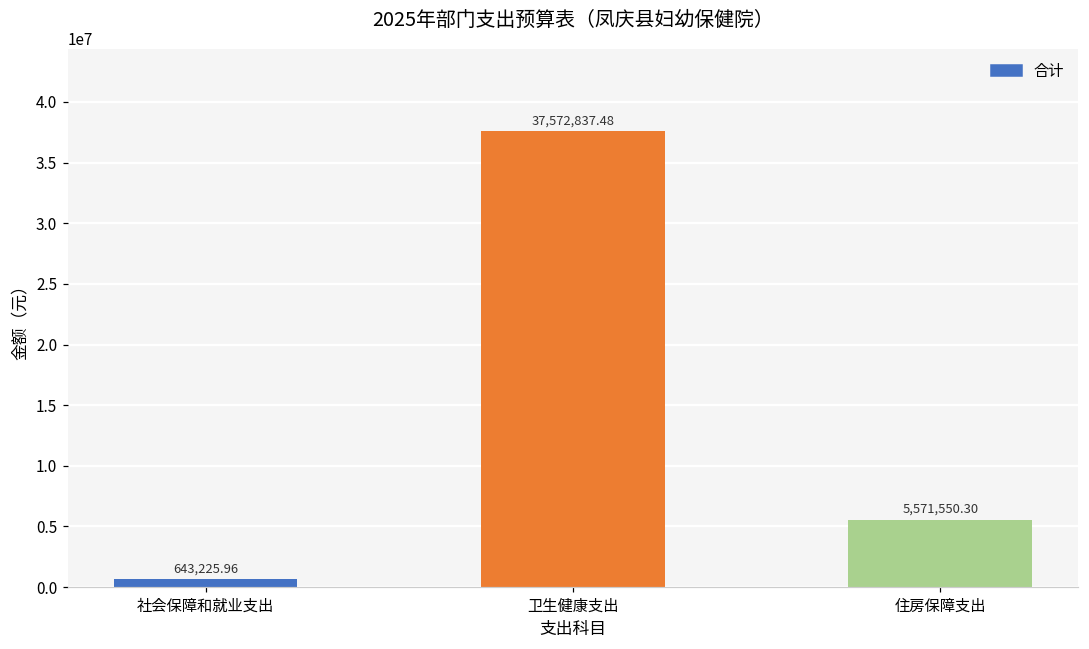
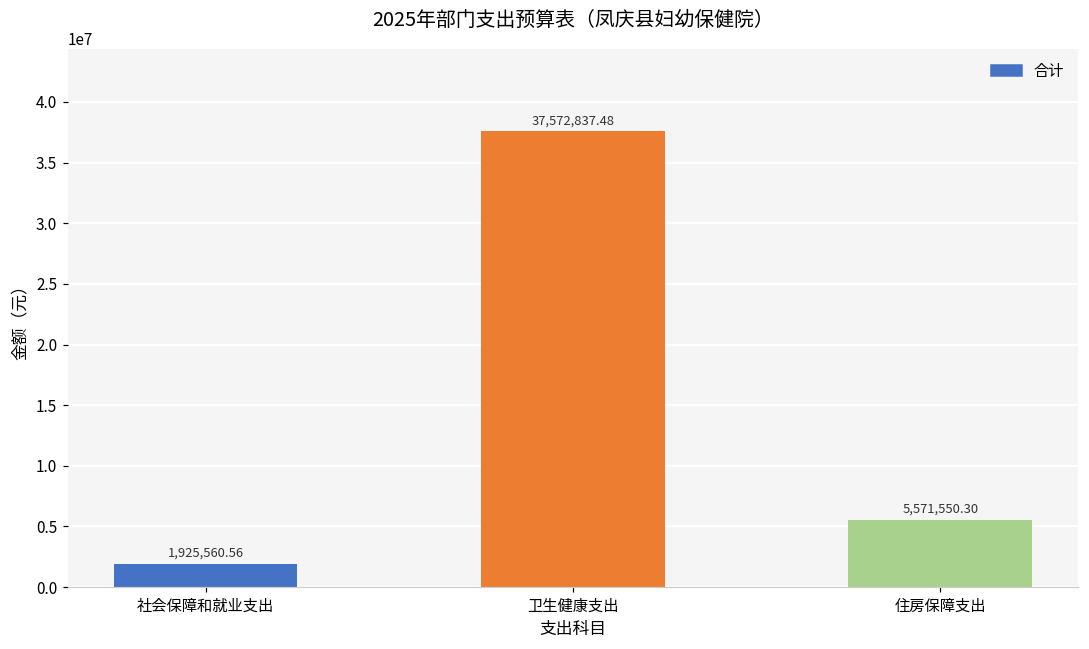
  {
-   "社会保障和就业支出": "643,225.96",
+   "社会保障和就业支出": "1,925,560.56",
    "卫生健康支出": "37,572,837.48",
    "住房保障支出": "5,571,550.30"
  }
